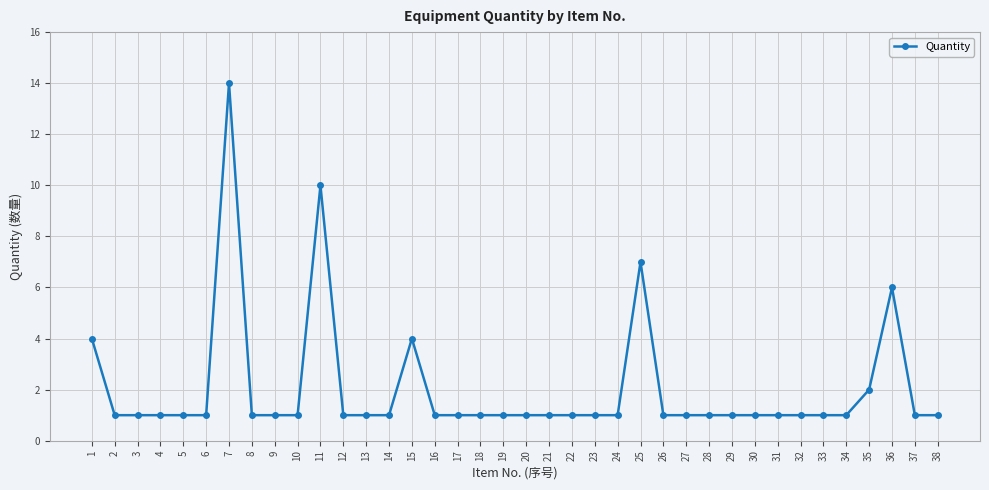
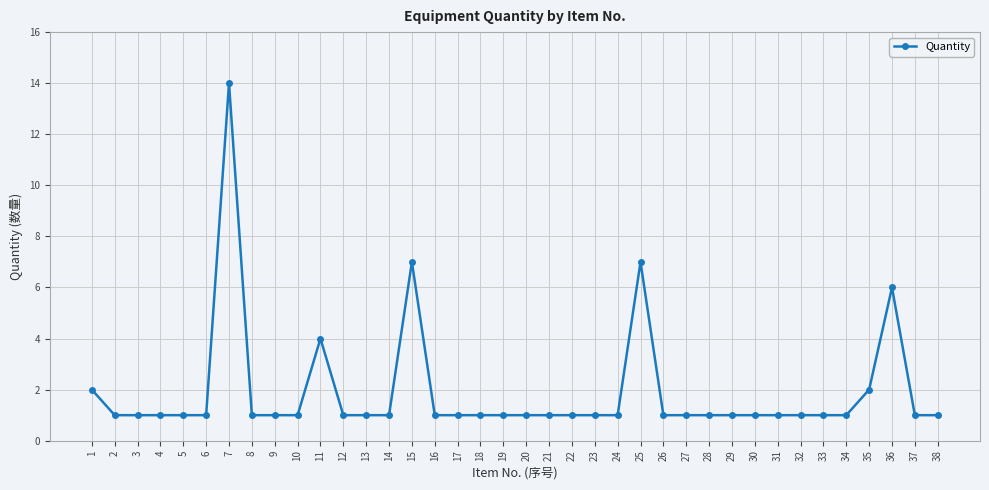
  {
-   "1": 4,
+   "1": 2,
    "2": 1,
    "3": 1,
    "4": 1,
    "5": 1,
    "6": 1,
    "7": 14,
    "8": 1,
    "9": 1,
    "10": 1,
-   "11": 10,
+   "11": 4,
    "12": 1,
    "13": 1,
    "14": 1,
-   "15": 4,
+   "15": 7,
    "16": 1,
    "17": 1,
    "18": 1,
    "19": 1,
    "20": 1,
    "21": 1,
    "22": 1,
    "23": 1,
    "24": 1,
    "25": 7,
    "26": 1,
    "27": 1,
    "28": 1,
    "29": 1,
    "30": 1,
    "31": 1,
    "32": 1,
    "33": 1,
    "34": 1,
    "35": 2,
    "36": 6,
    "37": 1,
    "38": 1
  }
